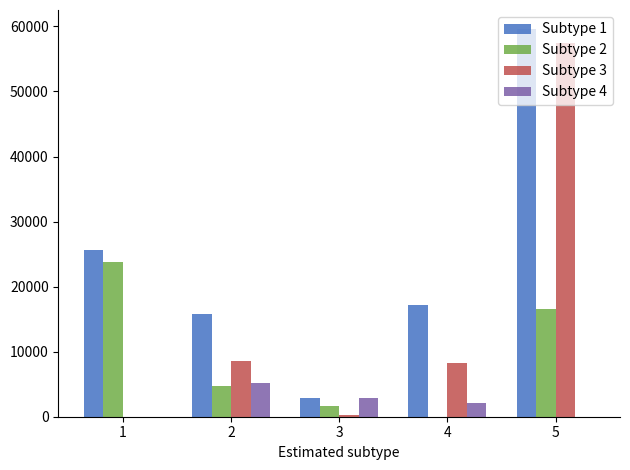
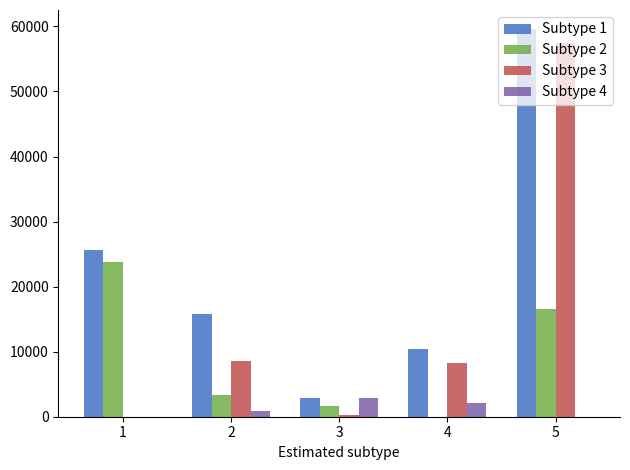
  {
    "Subtype 1": {
      "1": 26000,
      "2": 16000,
      "3": 3000,
-     "4": 17000
+     "4": 10000
    },
    "Subtype 2": {
      "1": 24000,
-     "2": 5000,
+     "2": 3000,
      "3": 2000,
      "5": 16000
    },
    "Subtype 3": {
      "1": 0,
      "2": 9000,
      "4": 8000
    },
    "Subtype 4": {
      "1": 0,
-     "2": 5000,
+     "2": 1000,
      "3": 3000,
      "4": 2000,
      "5": 0
    }
  }
